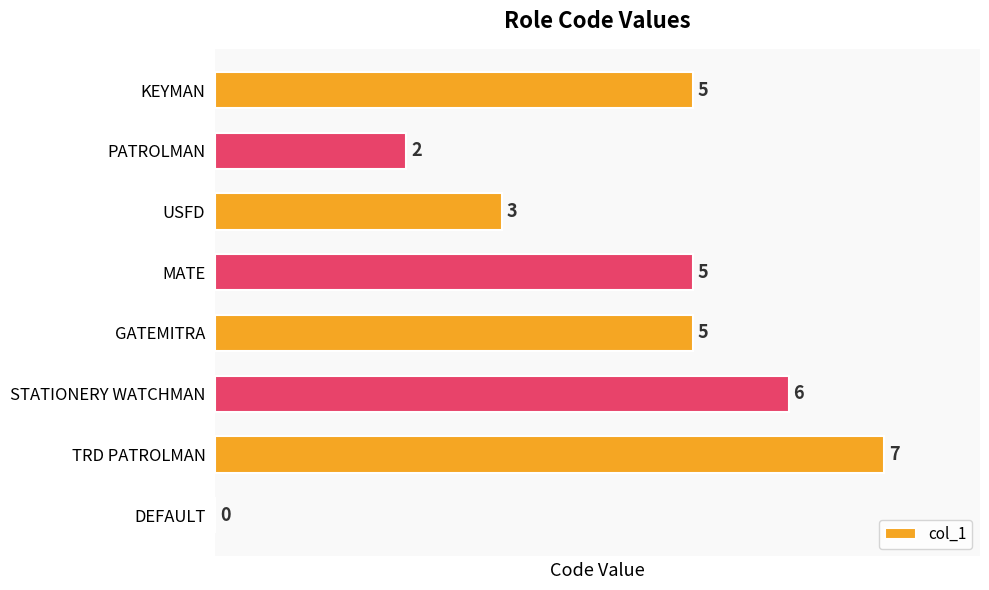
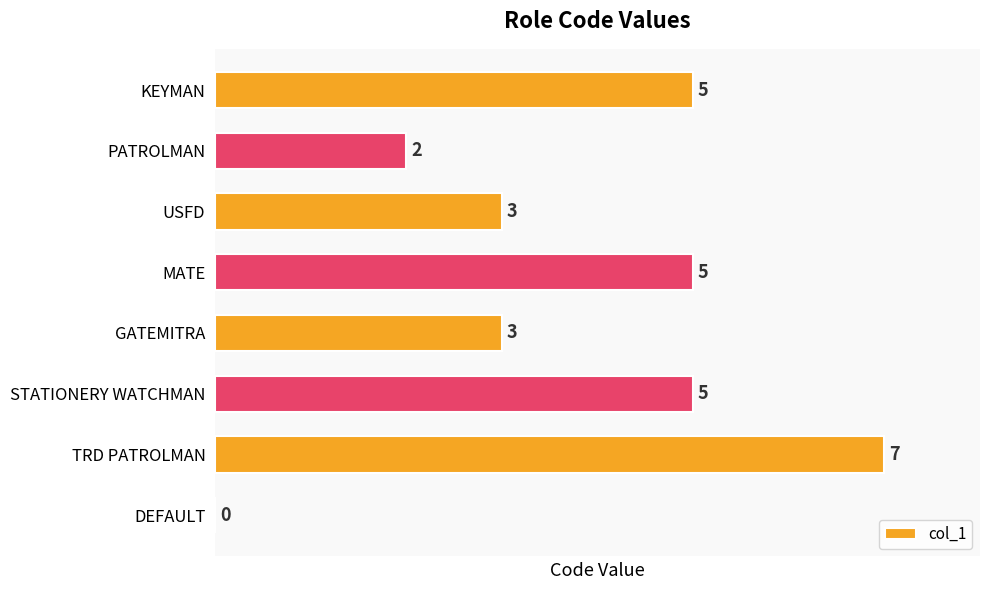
  {
    "KEYMAN": 5,
    "PATROLMAN": 2,
    "USFD": 3,
    "MATE": 5,
-   "GATEMITRA": 5,
-   "STATIONERY WATCHMAN": 6,
+   "GATEMITRA": 3,
+   "STATIONERY WATCHMAN": 5,
    "TRD PATROLMAN": 7,
    "DEFAULT": 0
  }
